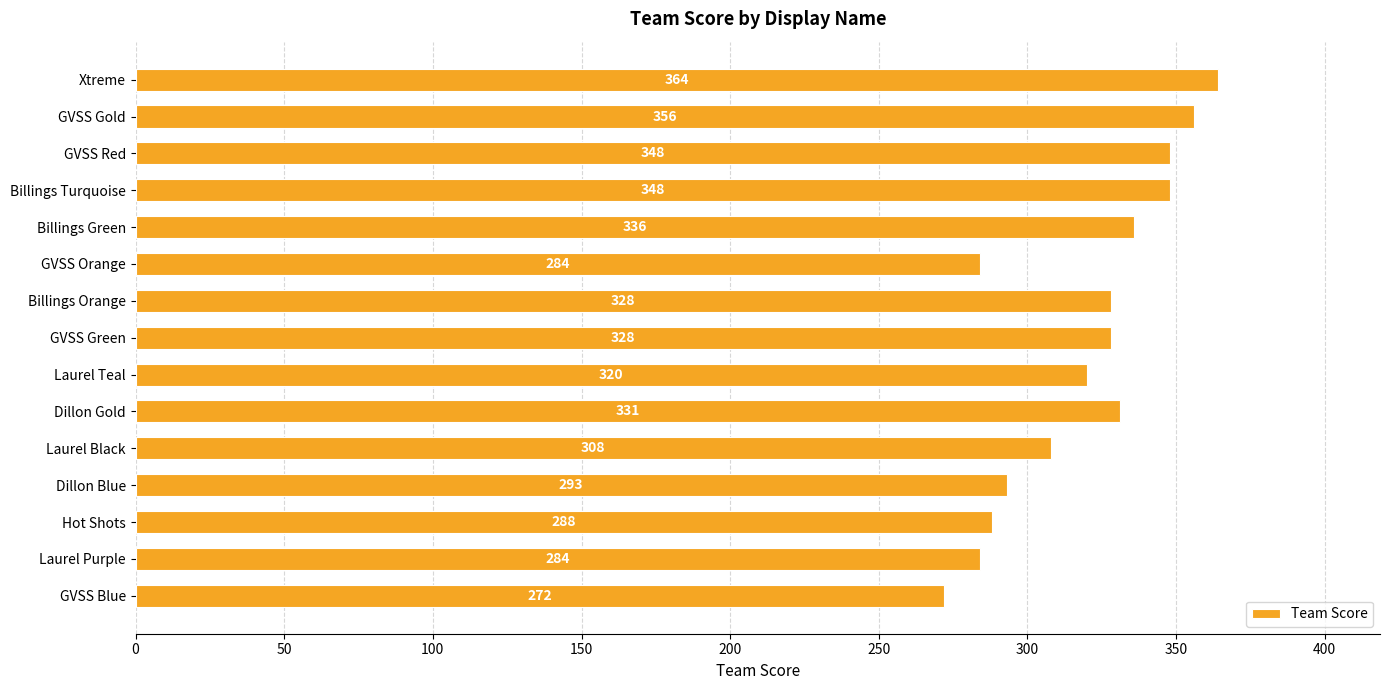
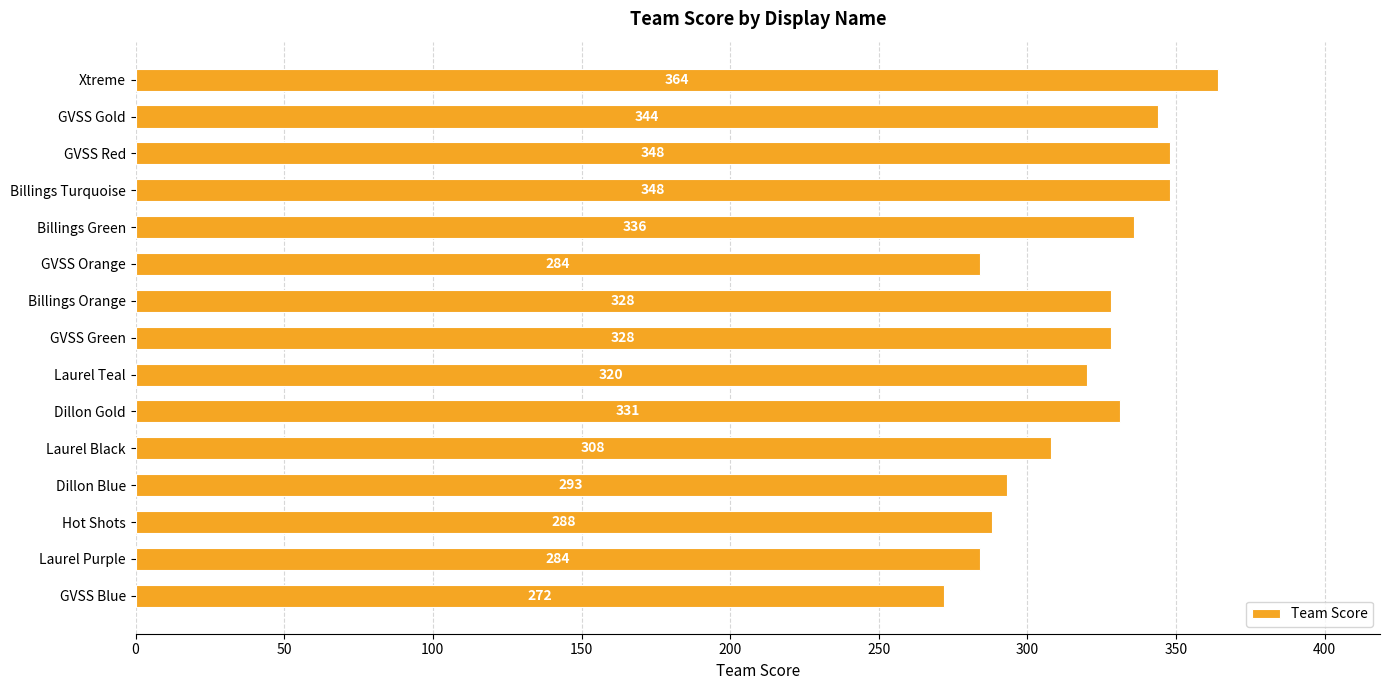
  {
    "Xtreme": 364,
-   "GVSS Gold": 356,
+   "GVSS Gold": 344,
    "GVSS Red": 348,
    "Billings Turquoise": 348,
    "Billings Green": 336,
    "GVSS Orange": 284,
    "Billings Orange": 328,
    "GVSS Green": 328,
    "Laurel Teal": 320,
    "Dillon Gold": 331,
    "Laurel Black": 308,
    "Dillon Blue": 293,
    "Hot Shots": 288,
    "Laurel Purple": 284,
    "GVSS Blue": 272
  }
